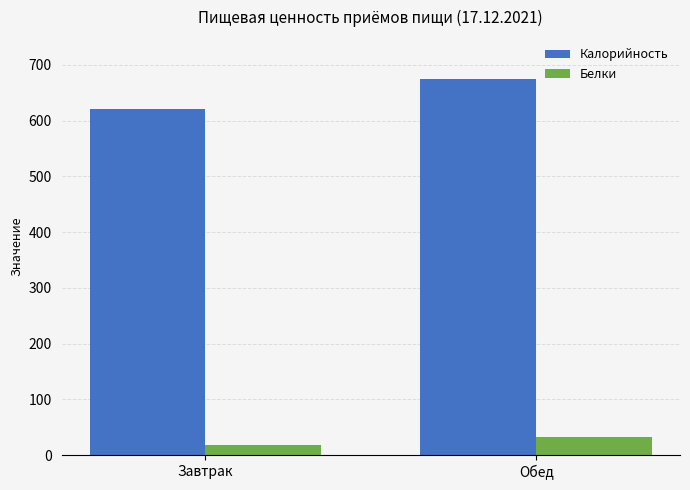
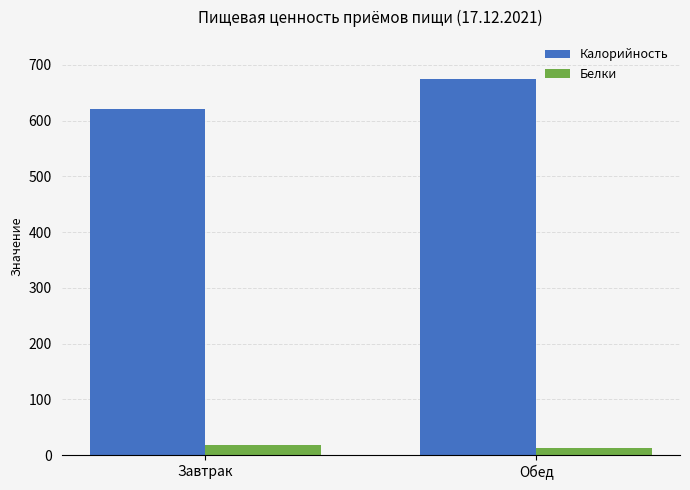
  {
    "Калорийность": {
      "Завтрак": 620,
      "Обед": 680
    },
    "Белки": {
      "Завтрак": 20,
-     "Обед": 30
+     "Обед": 10
    }
  }
